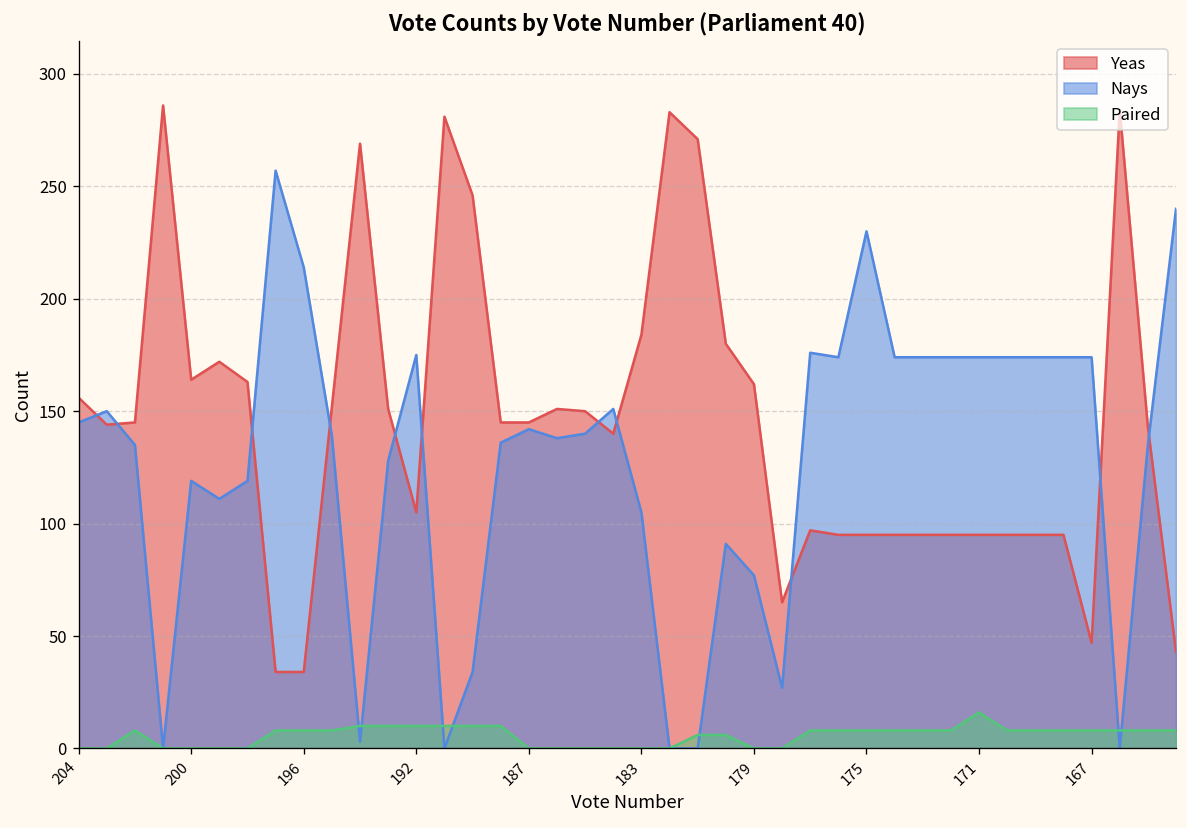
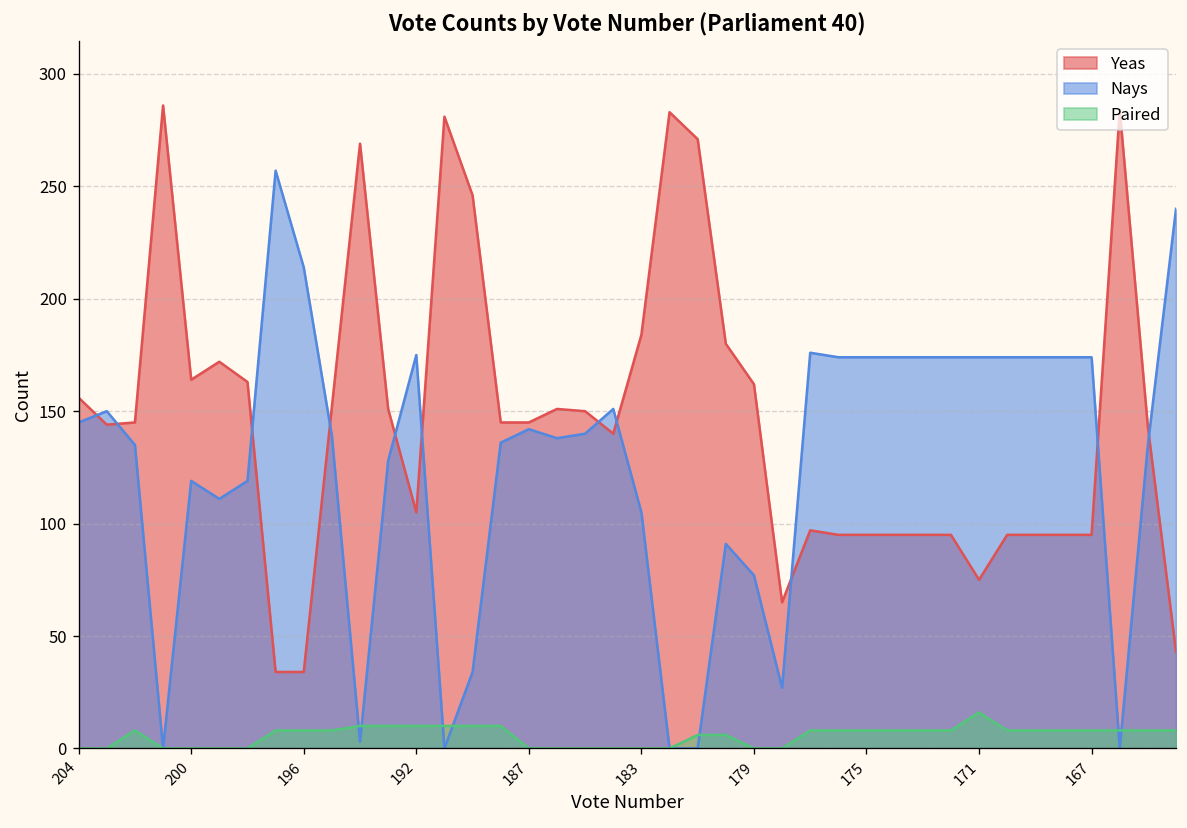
  {
    "Yeas": {
      "204": 156,
      "200": 164,
      "196": 34,
      "192": 105,
      "187": 145,
      "183": 184,
      "179": 162,
      "175": 95,
-     "171": 95,
-     "167": 47
+     "171": 75,
+     "167": 95
    },
    "Nays": {
      "204": 145,
      "200": 119,
      "196": 214,
      "192": 175,
      "187": 142,
      "183": 105,
      "179": 77,
-     "175": 230,
+     "175": 174,
      "171": 174,
      "167": 174
    },
    "Paired": {
      "204": 0,
      "200": 0,
      "196": 8,
      "192": 10,
      "187": 0,
      "183": 0,
      "179": 0,
      "175": 8,
      "171": 16,
      "167": 8
    }
  }
